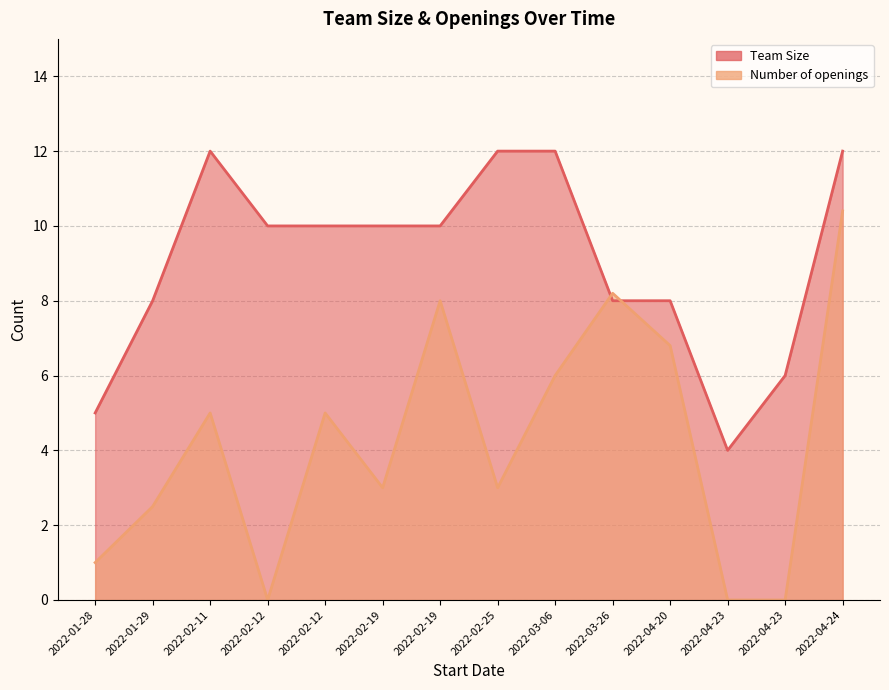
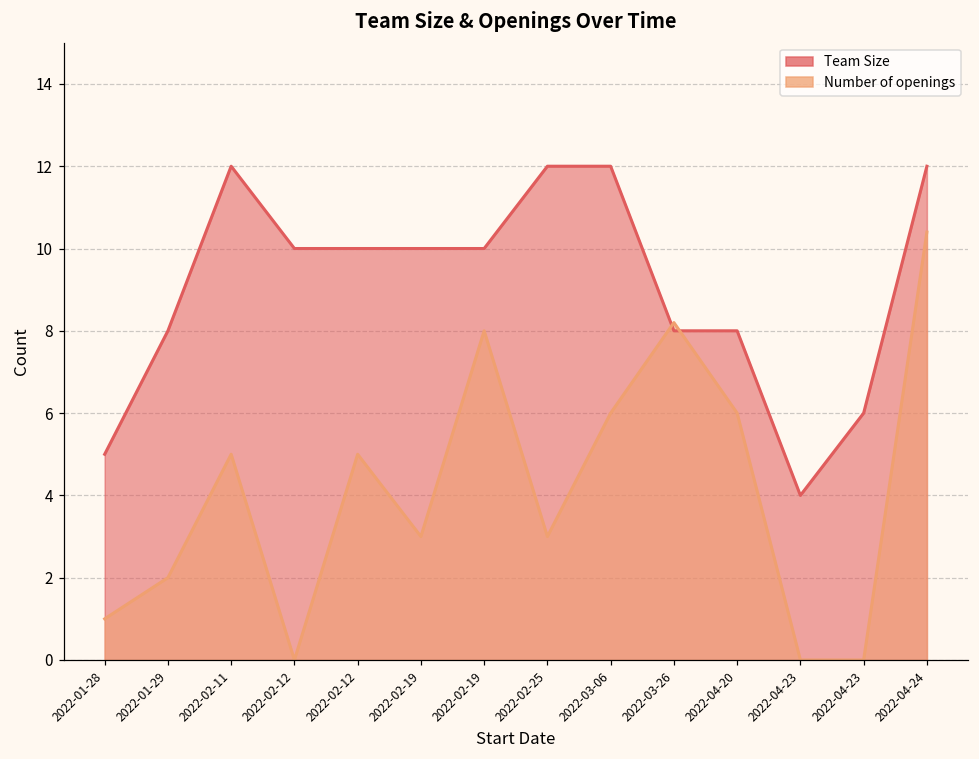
  {
    "Team Size": {
      "2022-01-28": 5.0,
      "2022-01-29": 8.0,
      "2022-02-11": 12.0,
      "2022-02-25": 12.0,
      "2022-03-06": 12.0,
      "2022-03-26": 8.0,
      "2022-04-20": 8.0,
      "2022-04-24": 12.0
    },
    "Number of openings": {
      "2022-01-28": 1.0,
-     "2022-01-29": 2.5,
+     "2022-01-29": 2.0,
      "2022-02-11": 5.0,
      "2022-02-25": 3.0,
      "2022-03-06": 6.0,
      "2022-03-26": 8.2,
-     "2022-04-20": 6.8,
+     "2022-04-20": 6.0,
      "2022-04-24": 10.4
    }
  }
